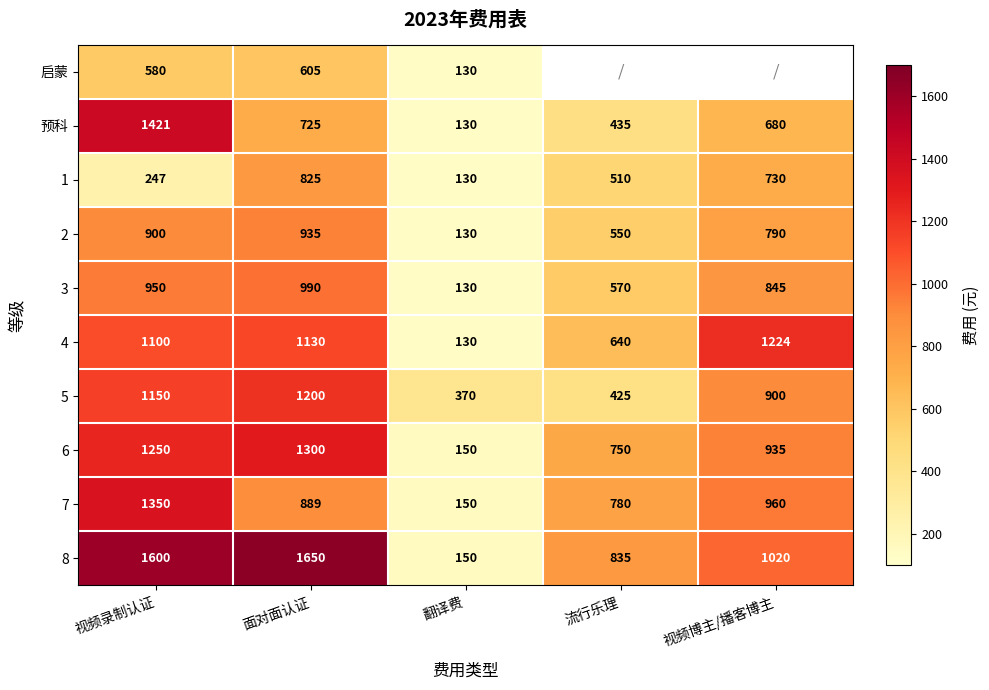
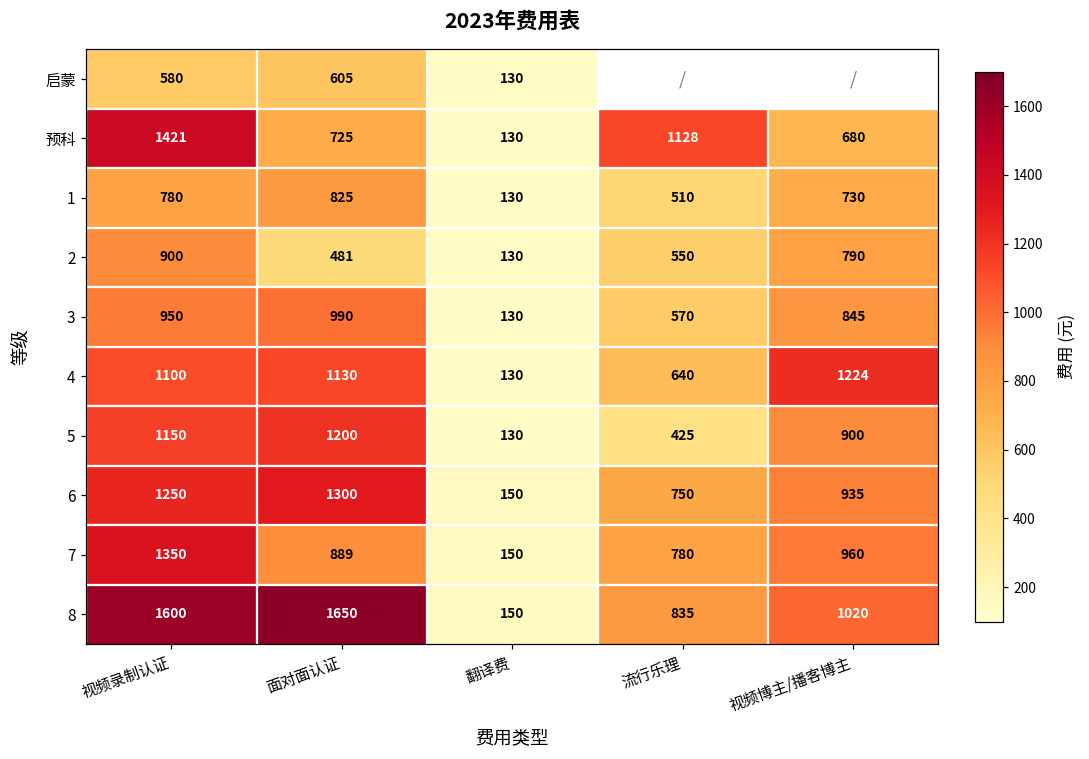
  {
    "启蒙": {
      "视频录制认证": 580,
      "面对面认证": 605,
      "翻译费": 130
    },
    "预科": {
      "视频录制认证": 1421,
      "面对面认证": 725,
      "翻译费": 130,
-     "流行乐理": 435,
+     "流行乐理": 1128,
      "视频博主/播客博主": 680
    },
    "1": {
-     "视频录制认证": 247,
+     "视频录制认证": 780,
      "面对面认证": 825,
      "翻译费": 130,
      "流行乐理": 510,
      "视频博主/播客博主": 730
    },
    "2": {
      "视频录制认证": 900,
-     "面对面认证": 935,
+     "面对面认证": 481,
      "翻译费": 130,
      "流行乐理": 550,
      "视频博主/播客博主": 790
    },
    "3": {
      "视频录制认证": 950,
      "面对面认证": 990,
      "翻译费": 130,
      "流行乐理": 570,
      "视频博主/播客博主": 845
    },
    "4": {
      "视频录制认证": 1100,
      "面对面认证": 1130,
      "翻译费": 130,
      "流行乐理": 640,
      "视频博主/播客博主": 1224
    },
    "5": {
      "视频录制认证": 1150,
      "面对面认证": 1200,
-     "翻译费": 370,
+     "翻译费": 130,
      "流行乐理": 425,
      "视频博主/播客博主": 900
    },
    "6": {
      "视频录制认证": 1250,
      "面对面认证": 1300,
      "翻译费": 150,
      "流行乐理": 750,
      "视频博主/播客博主": 935
    },
    "7": {
      "视频录制认证": 1350,
      "面对面认证": 889,
      "翻译费": 150,
      "流行乐理": 780,
      "视频博主/播客博主": 960
    },
    "8": {
      "视频录制认证": 1600,
      "面对面认证": 1650,
      "翻译费": 150,
      "流行乐理": 835,
      "视频博主/播客博主": 1020
    }
  }
